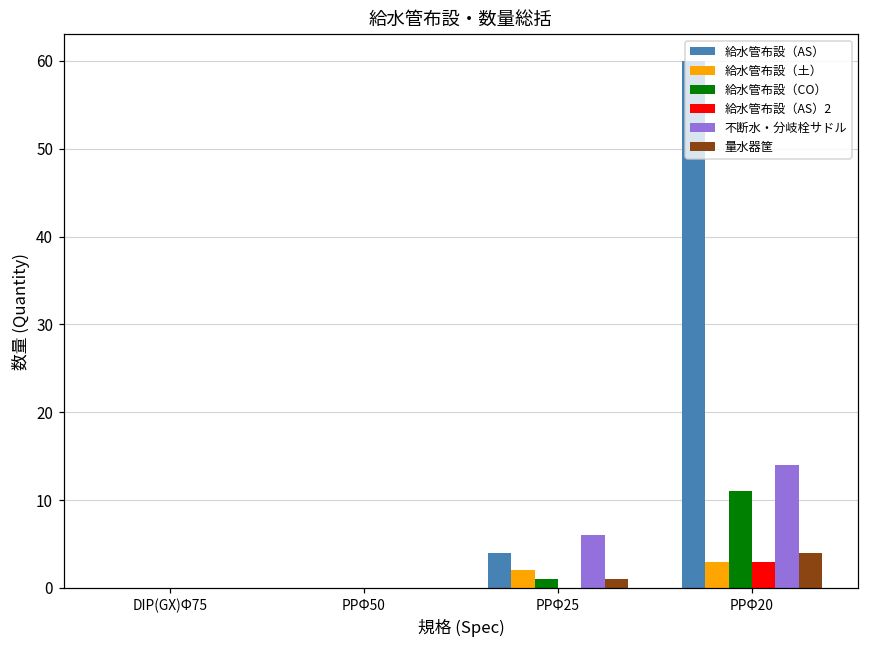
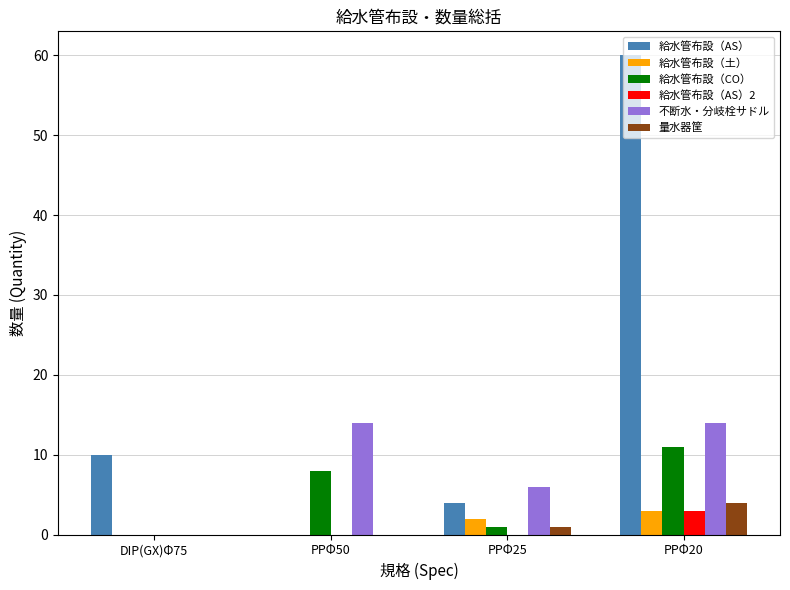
  {
    "給水管布設（AS）": {
-     "DIP(GX)Φ75": 0,
+     "DIP(GX)Φ75": 10,
      "PPΦ50": 0,
      "PPΦ25": 4
    },
    "給水管布設（土）": {
      "DIP(GX)Φ75": 0,
      "PPΦ50": 0,
      "PPΦ25": 2,
      "PPΦ20": 3
    },
    "給水管布設（CO）": {
      "DIP(GX)Φ75": 0,
-     "PPΦ50": 0,
+     "PPΦ50": 8,
      "PPΦ25": 1,
      "PPΦ20": 11
    },
    "給水管布設（AS）2": {
      "DIP(GX)Φ75": 0,
      "PPΦ50": 0,
      "PPΦ25": 0,
      "PPΦ20": 3
    },
    "不断水・分岐栓サドル": {
      "DIP(GX)Φ75": 0,
-     "PPΦ50": 0,
+     "PPΦ50": 14,
      "PPΦ25": 6,
      "PPΦ20": 14
    },
    "量水器筐": {
      "DIP(GX)Φ75": 0,
      "PPΦ50": 0,
      "PPΦ25": 1,
      "PPΦ20": 4
    }
  }
